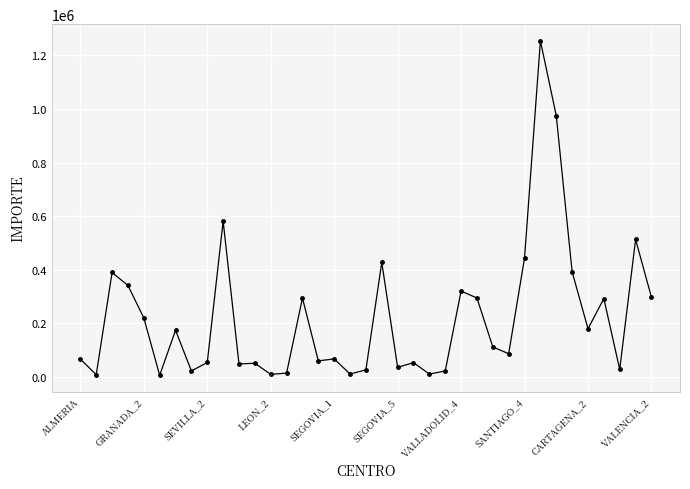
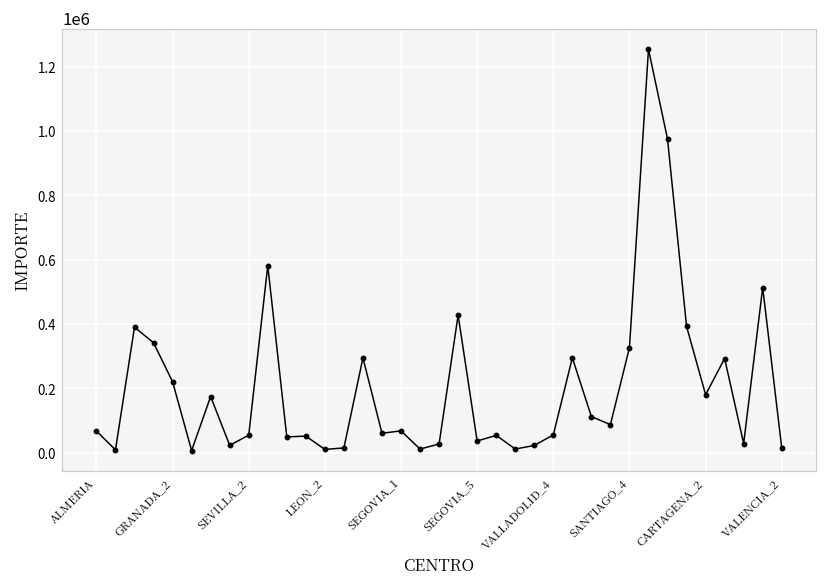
  {
    "ALMERIA": 70000,
    "GRANADA_2": 220000,
    "SEVILLA_2": 50000,
    "LEON_2": 10000,
    "SEGOVIA_1": 70000,
    "SEGOVIA_5": 40000,
-   "VALLADOLID_4": 320000,
-   "SANTIAGO_4": 440000,
+   "VALLADOLID_4": 60000,
+   "SANTIAGO_4": 330000,
    "CARTAGENA_2": 180000,
-   "VALENCIA_2": 300000
+   "VALENCIA_2": 10000
  }
